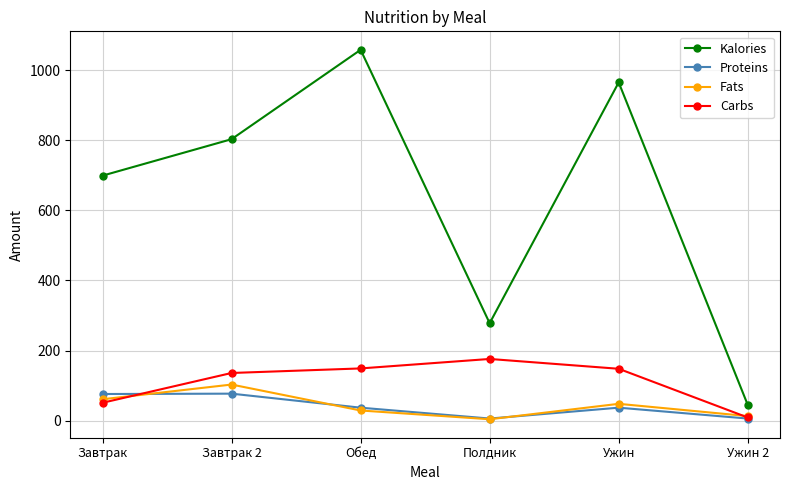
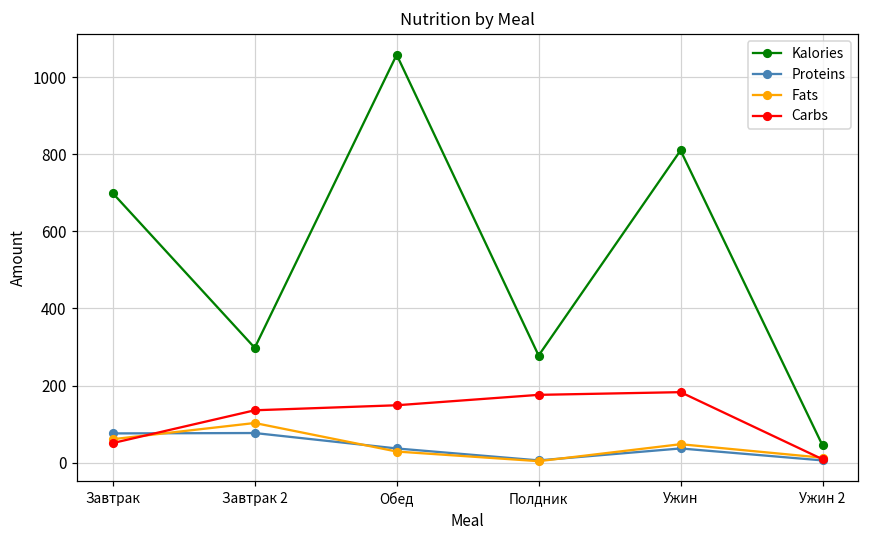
  {
    "Kalories": {
      "Завтрак": 700,
-     "Завтрак 2": 800,
+     "Завтрак 2": 300,
      "Обед": 1060,
      "Полдник": 280,
-     "Ужин": 970,
+     "Ужин": 810,
      "Ужин 2": 50
    },
    "Proteins": {
      "Завтрак": 80,
      "Завтрак 2": 80,
      "Обед": 40,
      "Ужин": 40
    },
    "Fats": {
      "Завтрак": 60,
      "Завтрак 2": 100,
      "Обед": 30,
      "Ужин": 50
    },
    "Carbs": {
      "Завтрак": 50,
      "Завтрак 2": 140,
      "Обед": 150,
      "Полдник": 180,
-     "Ужин": 150
+     "Ужин": 180
    }
  }
